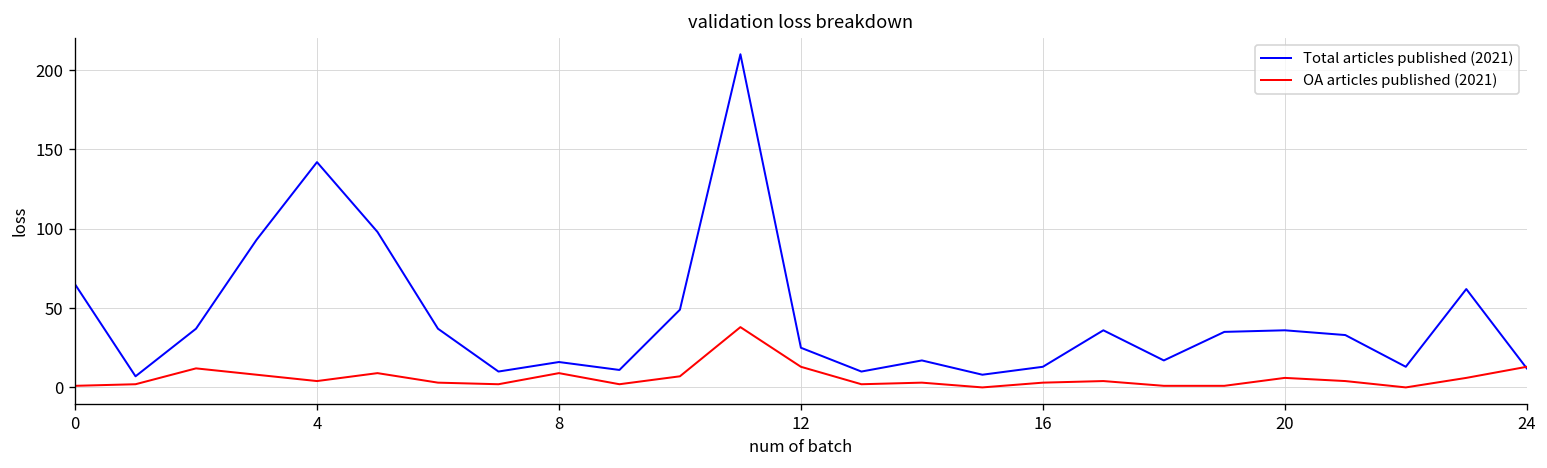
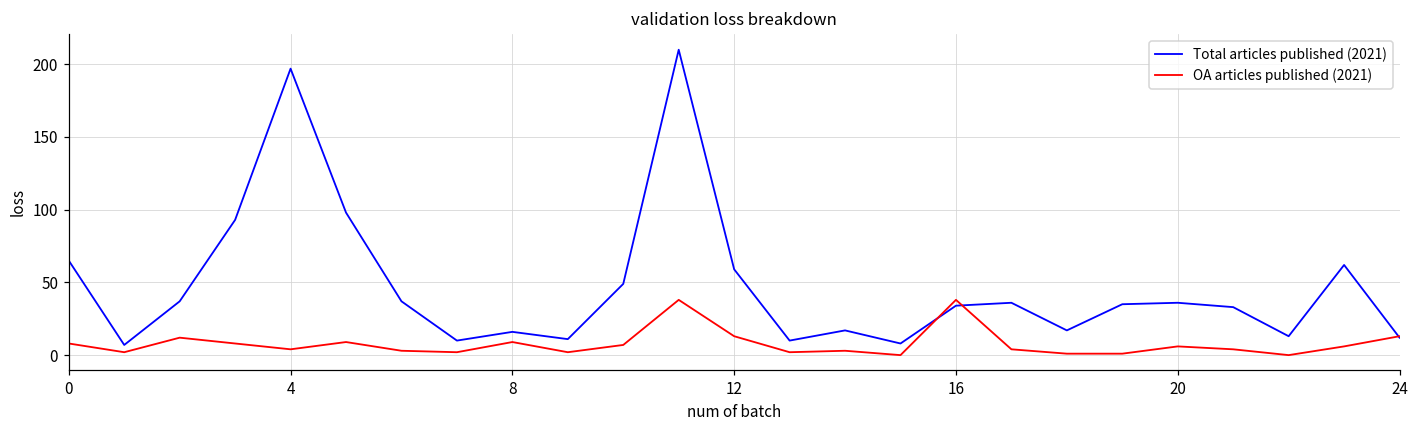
  {
    "Total articles published (2021)": {
      "0": 65,
-     "4": 142,
+     "4": 197,
      "8": 16,
-     "12": 25,
-     "16": 13,
+     "12": 59,
+     "16": 34,
      "20": 36
    },
    "OA articles published (2021)": {
-     "0": 1,
+     "0": 8,
      "4": 4,
      "8": 9,
      "12": 13,
-     "16": 3,
+     "16": 38,
      "20": 6
    }
  }
